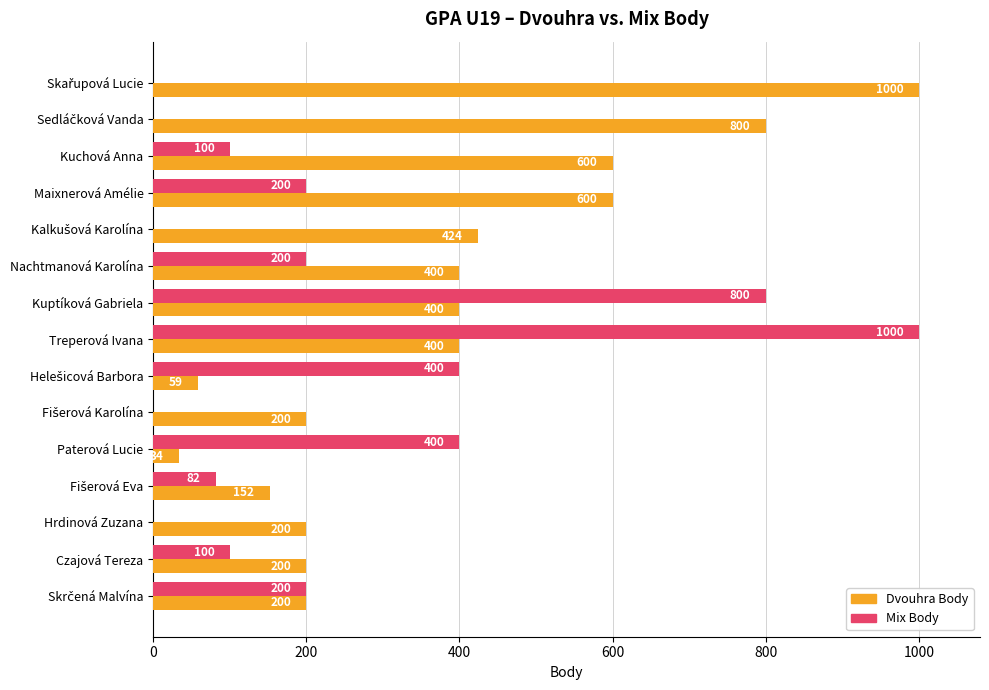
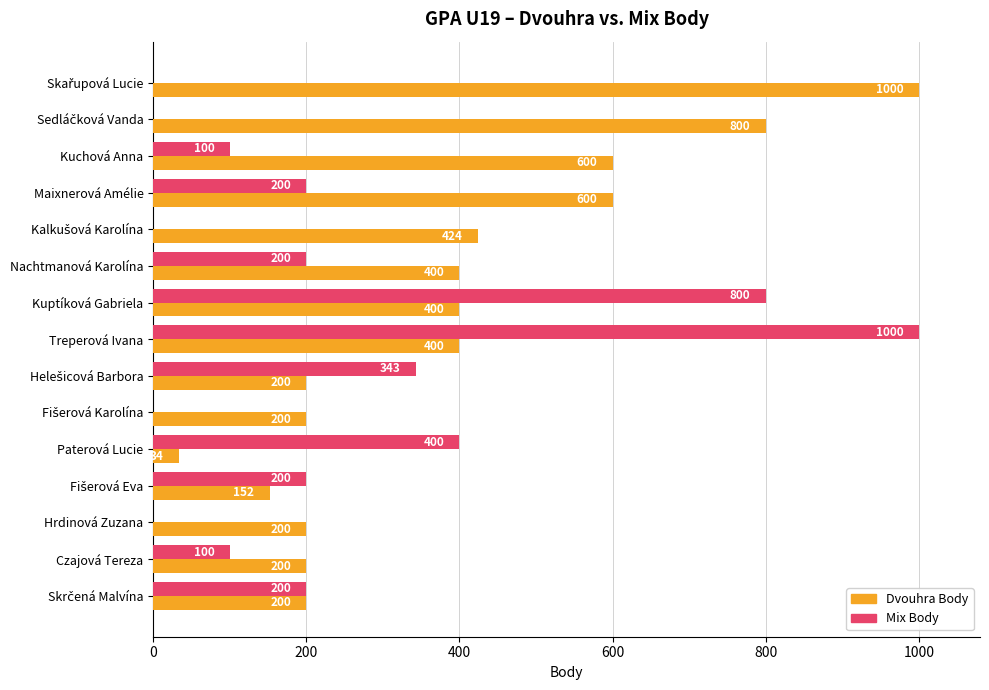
  {
    "Dvouhra Body": {
      "Skařupová Lucie": 1000,
      "Sedláčková Vanda": 800,
      "Kuchová Anna": 600,
      "Maixnerová Amélie": 600,
      "Kalkušová Karolína": 424,
      "Nachtmanová Karolína": 400,
      "Kuptíková Gabriela": 400,
      "Treperová Ivana": 400,
-     "Helešicová Barbora": 59,
+     "Helešicová Barbora": 200,
      "Fišerová Karolína": 200,
      "Paterová Lucie": 34,
      "Fišerová Eva": 152,
      "Hrdinová Zuzana": 200,
      "Czajová Tereza": 200,
      "Skrčená Malvína": 200
    },
    "Mix Body": {
      "Kuchová Anna": 100,
      "Maixnerová Amélie": 200,
      "Nachtmanová Karolína": 200,
      "Kuptíková Gabriela": 800,
      "Treperová Ivana": 1000,
-     "Helešicová Barbora": 400,
+     "Helešicová Barbora": 343,
      "Paterová Lucie": 400,
-     "Fišerová Eva": 82,
+     "Fišerová Eva": 200,
      "Czajová Tereza": 100,
      "Skrčená Malvína": 200
    }
  }
